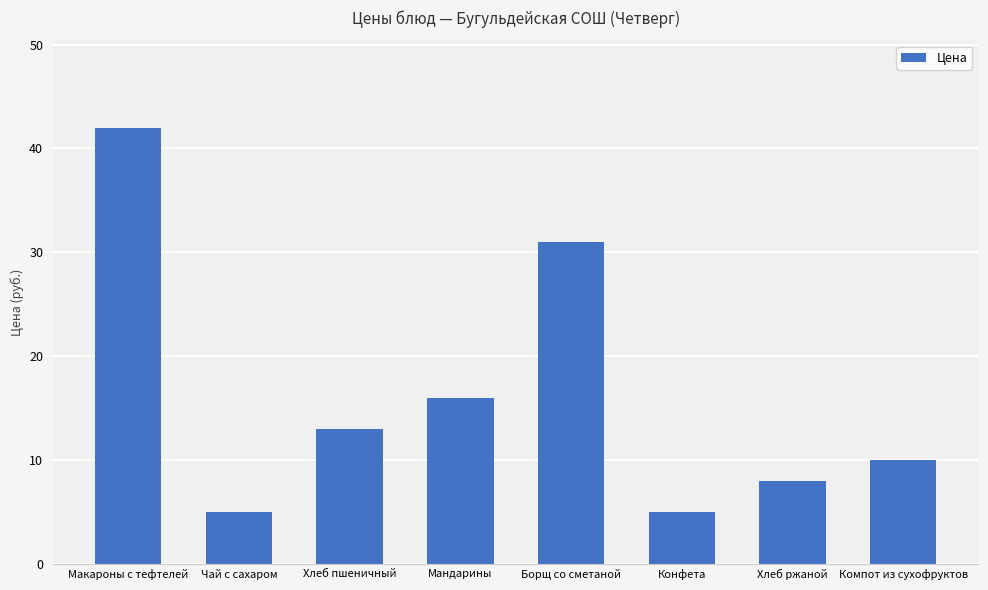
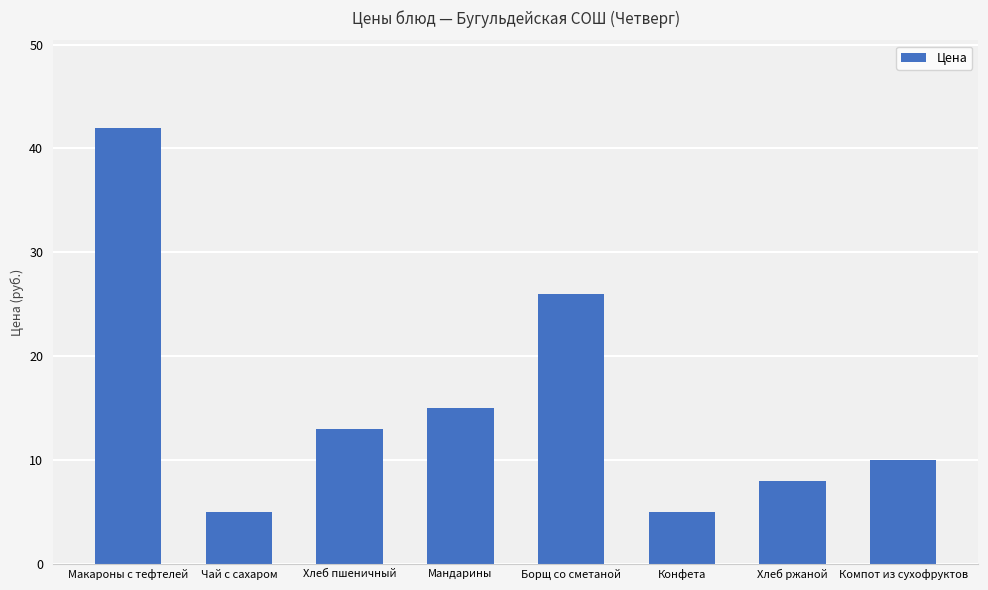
  {
    "Макароны с тефтелей": 42,
    "Чай с сахаром": 5,
    "Хлеб пшеничный": 13,
-   "Мандарины": 16,
-   "Борщ со сметаной": 31,
+   "Мандарины": 15,
+   "Борщ со сметаной": 26,
    "Конфета": 5,
    "Хлеб ржаной": 8,
    "Компот из сухофруктов": 10
  }
